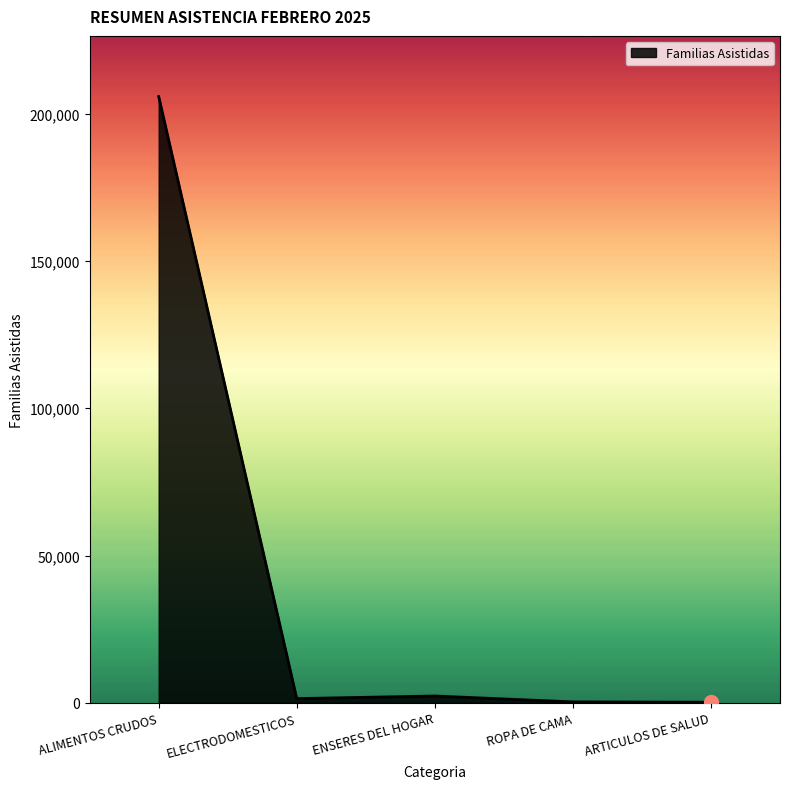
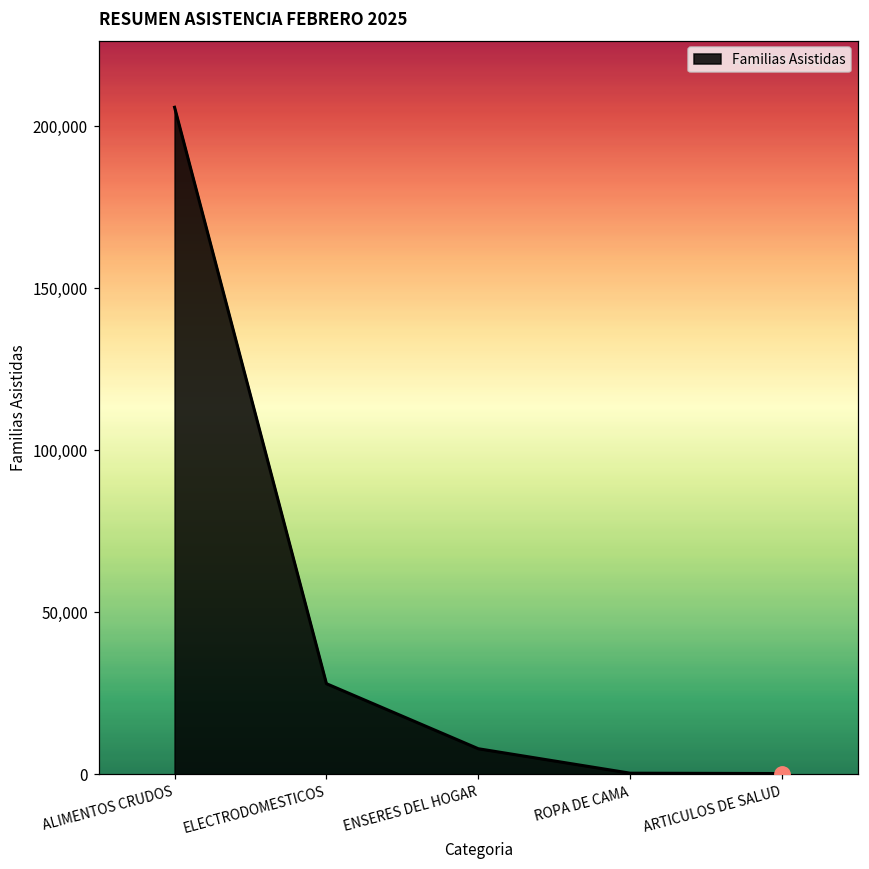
  {
    "Familias Asistidas": {
      "ALIMENTOS CRUDOS": "206,000",
-     "ELECTRODOMESTICOS": "1,000",
-     "ENSERES DEL HOGAR": "2,000",
+     "ELECTRODOMESTICOS": "28,000",
+     "ENSERES DEL HOGAR": "8,000",
      "ROPA DE CAMA": "0"
    }
  }
